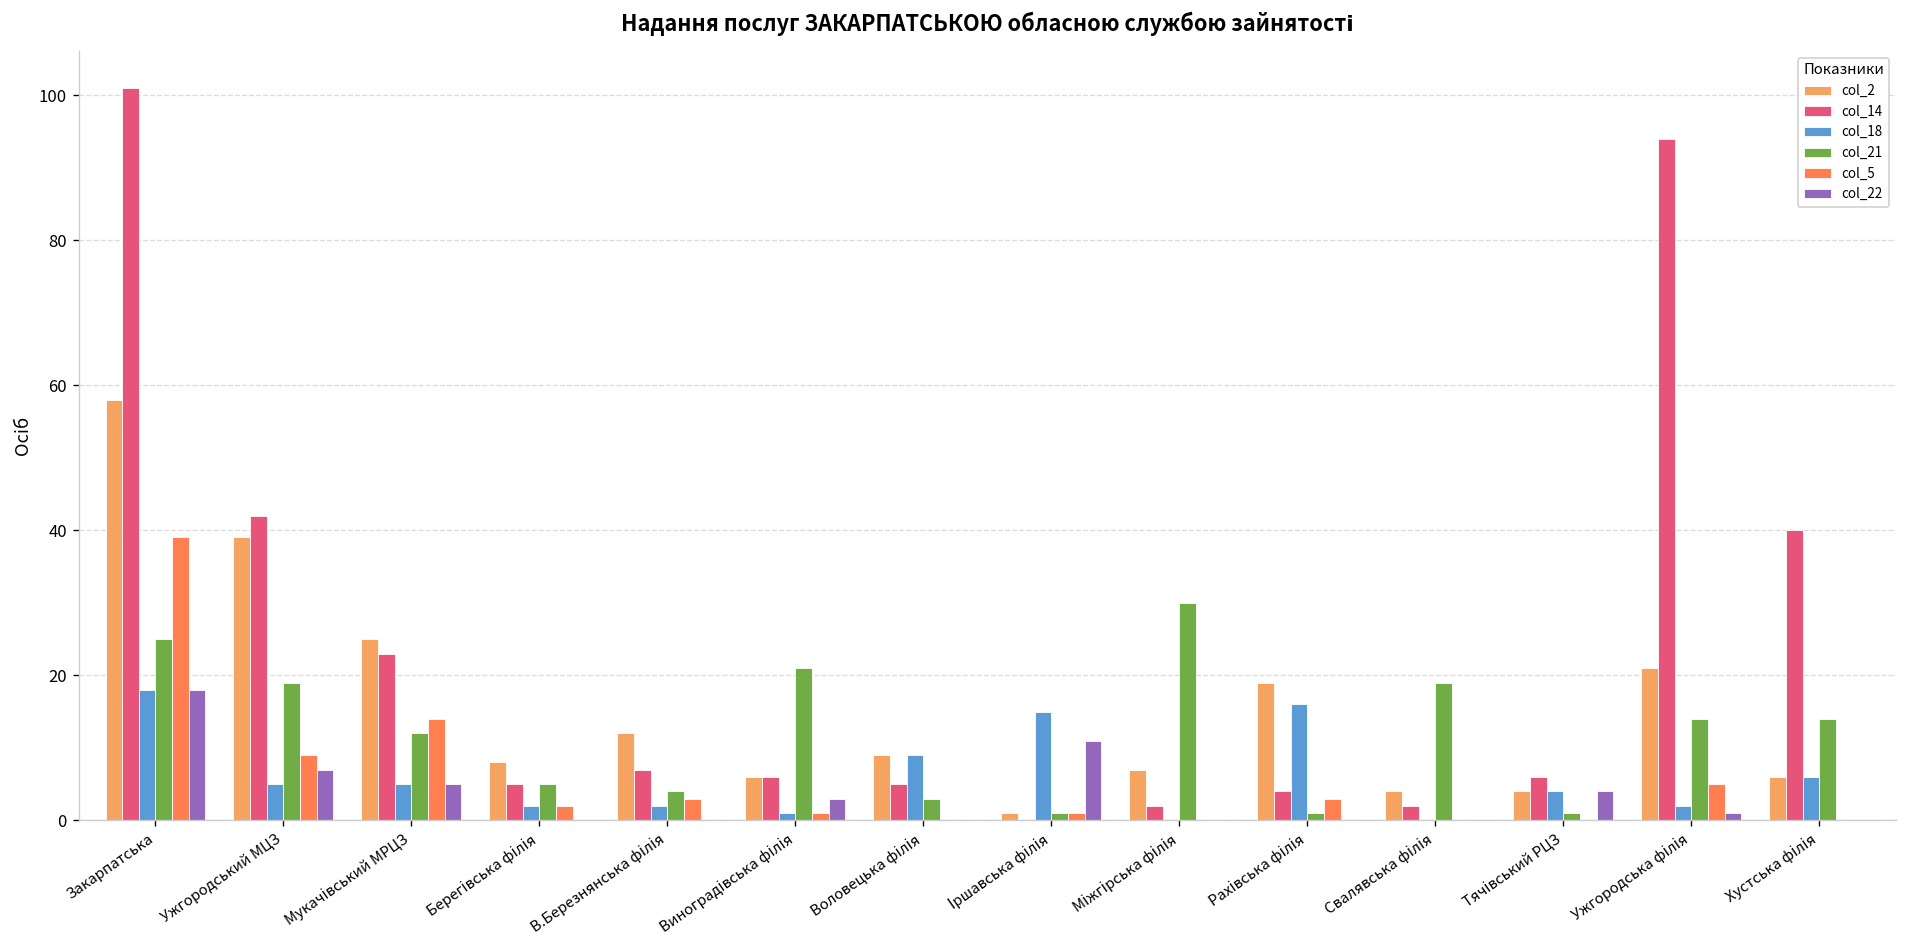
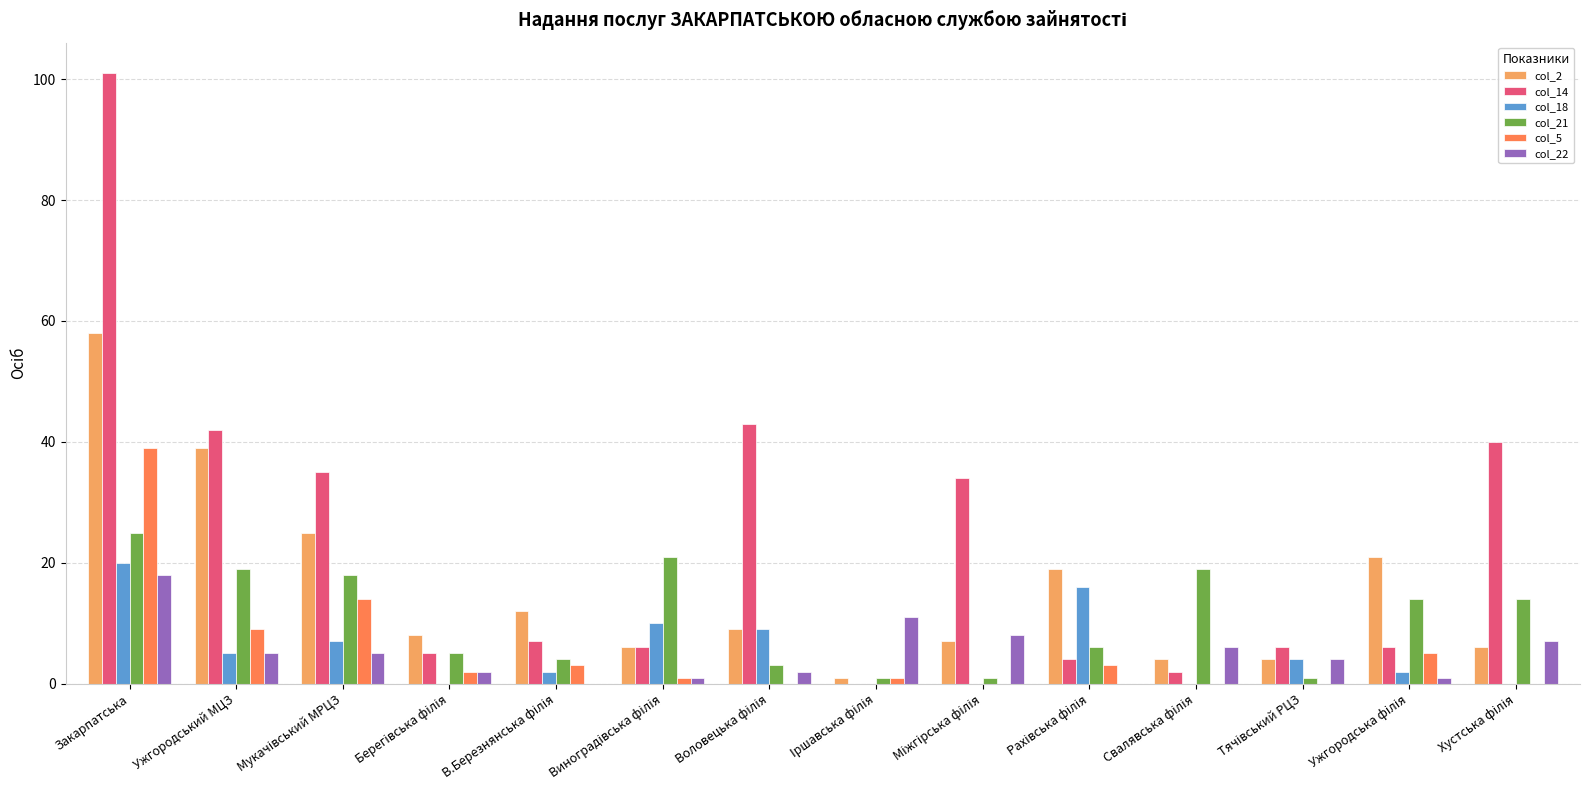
  {
    "col_14": {
      "Закарпатська": 101,
      "Ужгородський МЦЗ": 42,
-     "Мукачівський МРЦЗ": 23,
+     "Мукачівський МРЦЗ": 35,
      "Берегівська філія": 5,
      "В.Березнянська філія": 7,
      "Виноградівська філія": 6,
-     "Воловецька філія": 5,
+     "Воловецька філія": 43,
      "Іршавська філія": 0,
-     "Міжгірська філія": 2,
+     "Міжгірська філія": 34,
      "Рахівська філія": 4,
      "Свалявська філія": 2,
      "Тячівський РЦЗ": 6,
-     "Ужгородська філія": 94,
+     "Ужгородська філія": 6,
      "Хустська філія": 40
    },
    "col_18": {
-     "Закарпатська": 18,
+     "Закарпатська": 20,
      "Ужгородський МЦЗ": 5,
-     "Мукачівський МРЦЗ": 5,
-     "Берегівська філія": 2,
+     "Мукачівський МРЦЗ": 7,
+     "Берегівська філія": 0,
      "В.Березнянська філія": 2,
-     "Виноградівська філія": 1,
+     "Виноградівська філія": 10,
      "Воловецька філія": 9,
-     "Іршавська філія": 15,
+     "Іршавська філія": 0,
      "Міжгірська філія": 0,
      "Рахівська філія": 16,
      "Свалявська філія": 0,
      "Тячівський РЦЗ": 4,
      "Ужгородська філія": 2,
-     "Хустська філія": 6
+     "Хустська філія": 0
    },
    "col_21": {
      "Закарпатська": 25,
      "Ужгородський МЦЗ": 19,
-     "Мукачівський МРЦЗ": 12,
+     "Мукачівський МРЦЗ": 18,
      "Берегівська філія": 5,
      "В.Березнянська філія": 4,
      "Виноградівська філія": 21,
      "Воловецька філія": 3,
      "Іршавська філія": 1,
-     "Міжгірська філія": 30,
-     "Рахівська філія": 1,
+     "Міжгірська філія": 1,
+     "Рахівська філія": 6,
      "Свалявська філія": 19,
      "Тячівський РЦЗ": 1,
      "Ужгородська філія": 14,
      "Хустська філія": 14
    },
    "col_22": {
      "Закарпатська": 18,
-     "Ужгородський МЦЗ": 7,
+     "Ужгородський МЦЗ": 5,
      "Мукачівський МРЦЗ": 5,
-     "Берегівська філія": 0,
+     "Берегівська філія": 2,
      "В.Березнянська філія": 0,
-     "Виноградівська філія": 3,
-     "Воловецька філія": 0,
+     "Виноградівська філія": 1,
+     "Воловецька філія": 2,
      "Іршавська філія": 11,
-     "Міжгірська філія": 0,
+     "Міжгірська філія": 8,
      "Рахівська філія": 0,
-     "Свалявська філія": 0,
+     "Свалявська філія": 6,
      "Тячівський РЦЗ": 4,
      "Ужгородська філія": 1,
-     "Хустська філія": 0
+     "Хустська філія": 7
    }
  }
